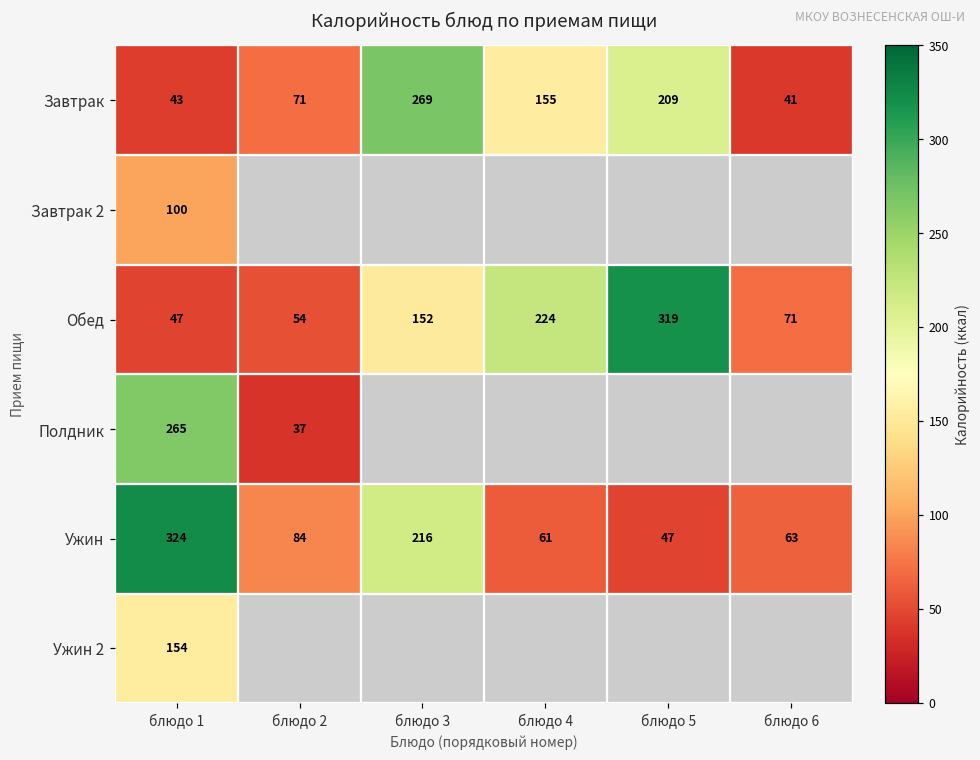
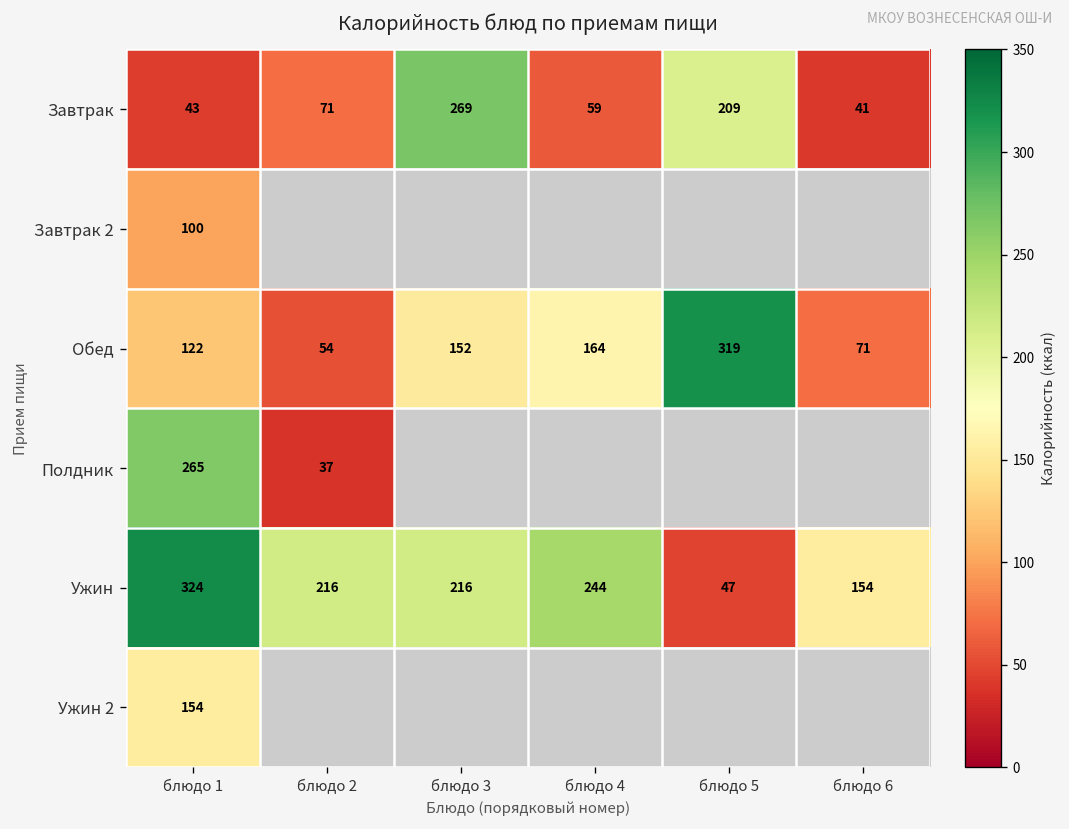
  {
    "Завтрак": {
      "блюдо 1": 43,
      "блюдо 2": 71,
      "блюдо 3": 269,
-     "блюдо 4": 155,
+     "блюдо 4": 59,
      "блюдо 5": 209,
      "блюдо 6": 41
    },
    "Завтрак 2": {
      "блюдо 1": 100
    },
    "Обед": {
-     "блюдо 1": 47,
+     "блюдо 1": 122,
      "блюдо 2": 54,
      "блюдо 3": 152,
-     "блюдо 4": 224,
+     "блюдо 4": 164,
      "блюдо 5": 319,
      "блюдо 6": 71
    },
    "Полдник": {
      "блюдо 1": 265,
      "блюдо 2": 37
    },
    "Ужин": {
      "блюдо 1": 324,
-     "блюдо 2": 84,
+     "блюдо 2": 216,
      "блюдо 3": 216,
-     "блюдо 4": 61,
+     "блюдо 4": 244,
      "блюдо 5": 47,
-     "блюдо 6": 63
+     "блюдо 6": 154
    },
    "Ужин 2": {
      "блюдо 1": 154
    }
  }
